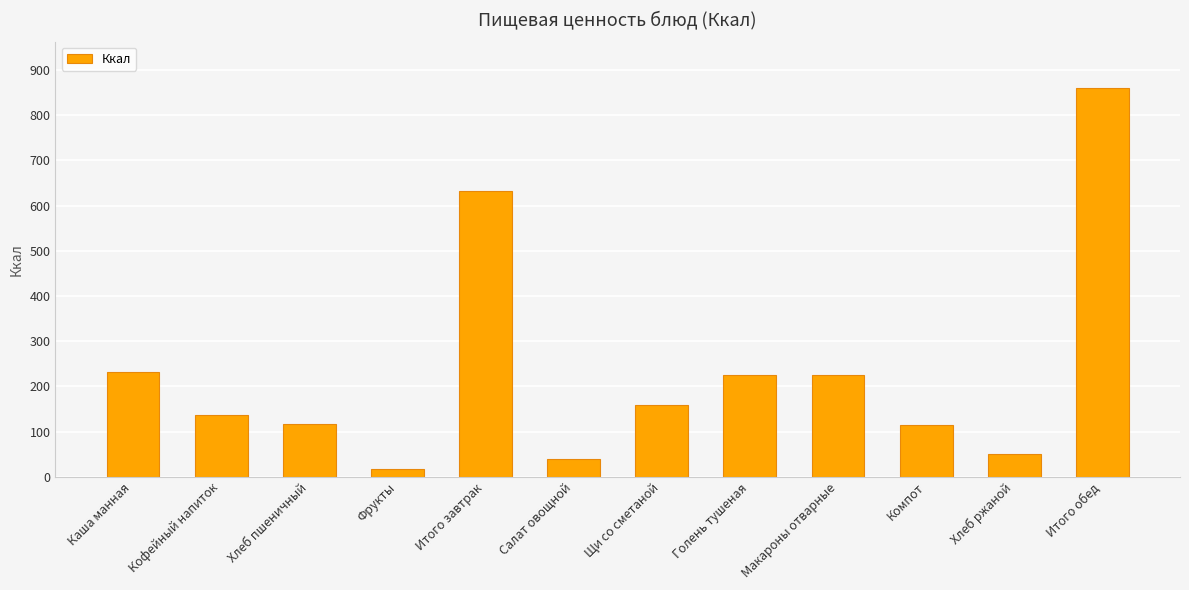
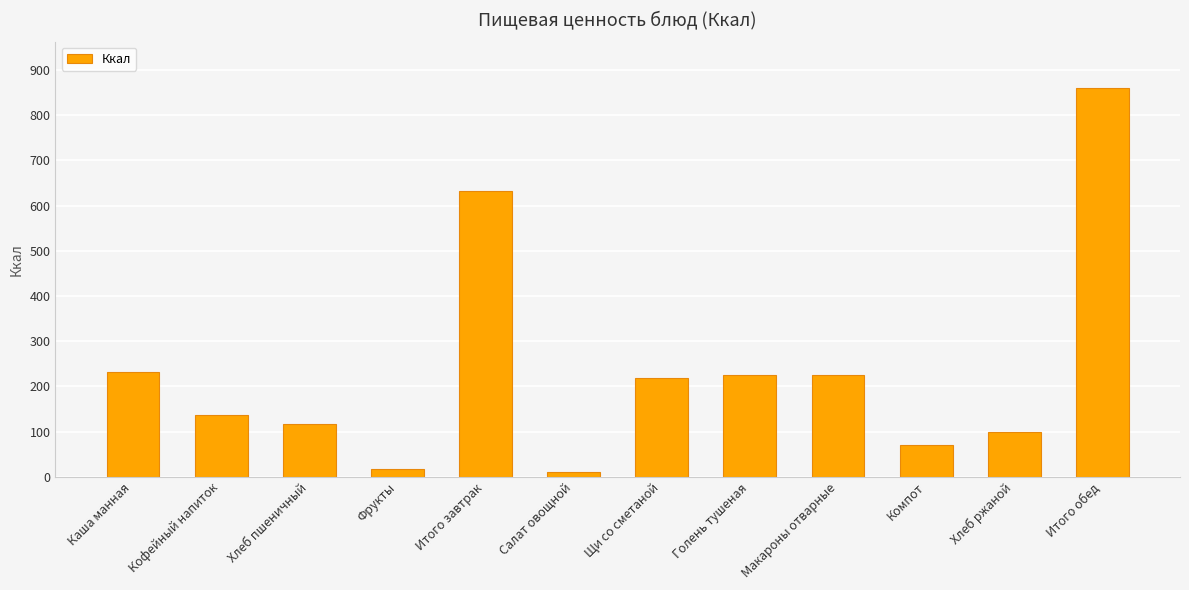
  {
    "Каша манная": 230,
    "Кофейный напиток": 140,
    "Хлеб пшеничный": 120,
    "Фрукты": 20,
    "Итого завтрак": 630,
-   "Салат овощной": 40,
-   "Щи со сметаной": 160,
+   "Салат овощной": 10,
+   "Щи со сметаной": 220,
    "Голень тушеная": 220,
    "Макароны отварные": 220,
-   "Компот": 110,
-   "Хлеб ржаной": 50,
+   "Компот": 70,
+   "Хлеб ржаной": 100,
    "Итого обед": 860
  }
